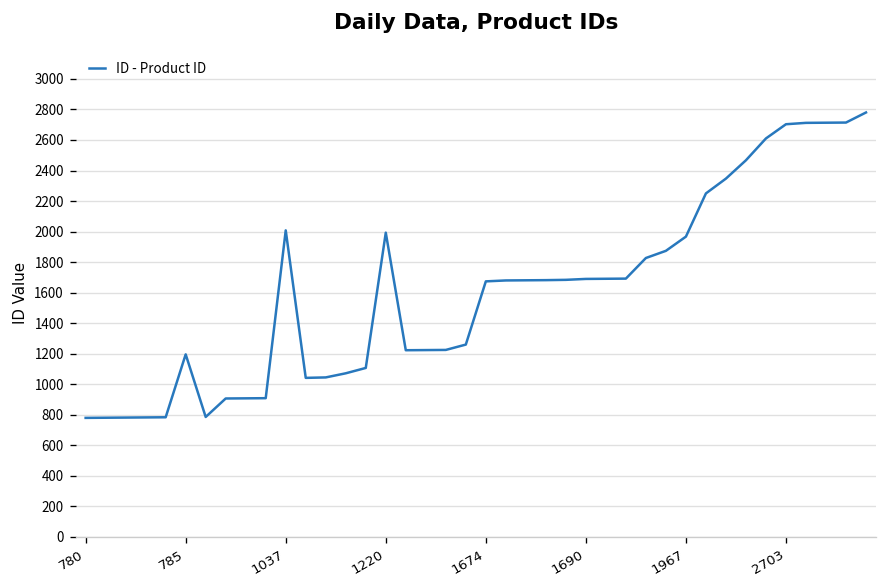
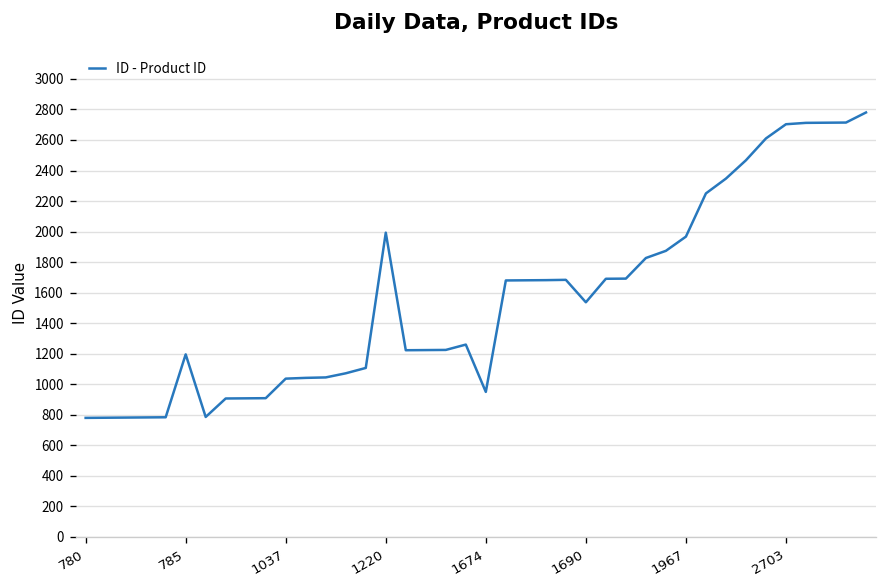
  {
    "780": 780,
    "785": 1200,
-   "1037": 2010,
+   "1037": 1040,
    "1220": 1990,
-   "1674": 1670,
-   "1690": 1690,
+   "1674": 950,
+   "1690": 1540,
    "1967": 1970,
    "2703": 2700
  }
